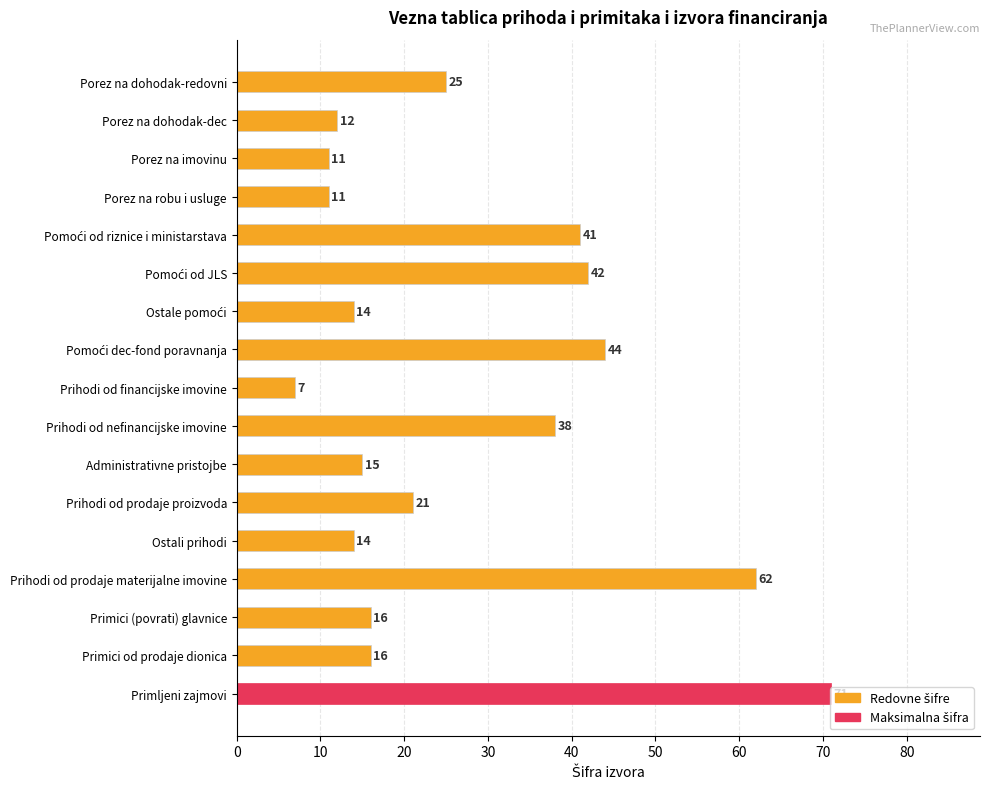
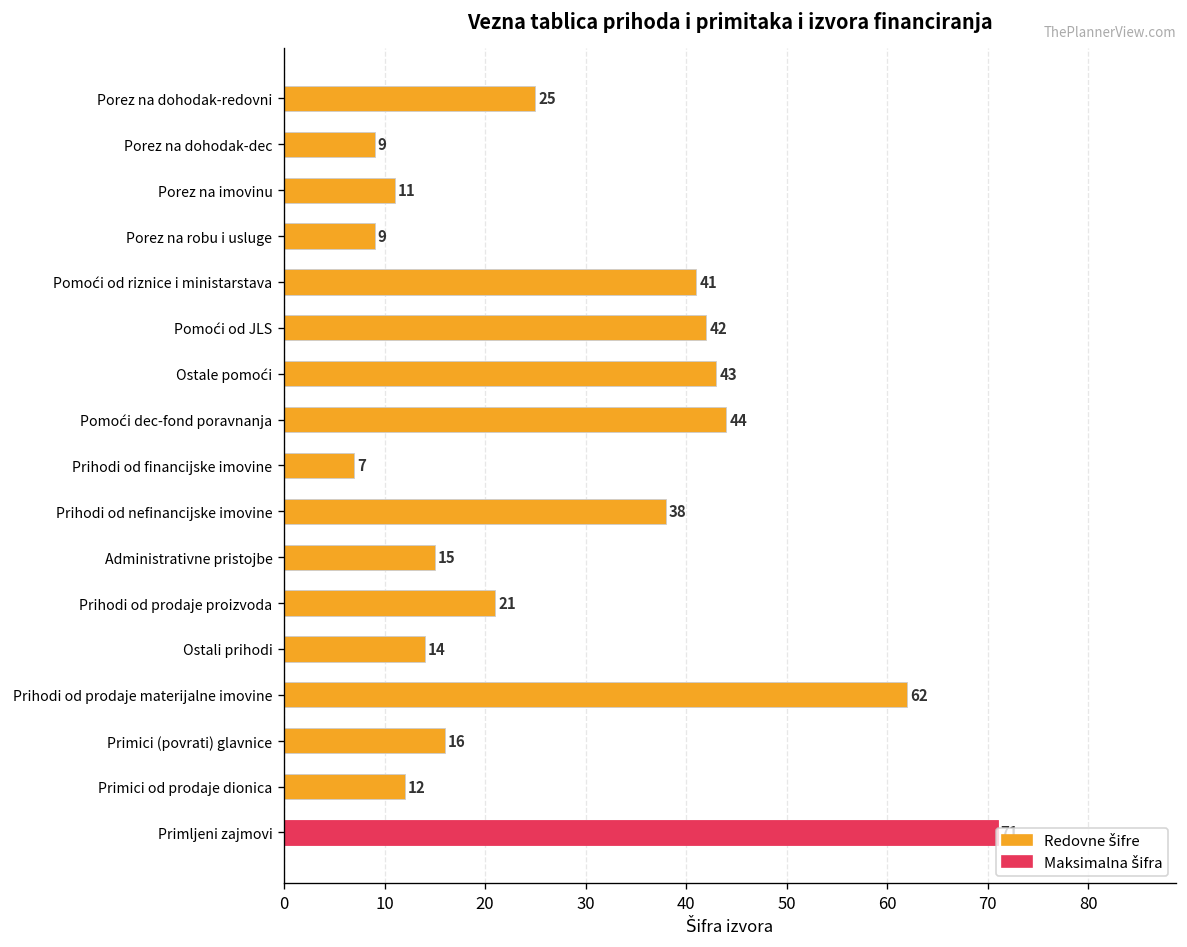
  {
    "Porez na dohodak-redovni": 25,
-   "Porez na dohodak-dec": 12,
+   "Porez na dohodak-dec": 9,
    "Porez na imovinu": 11,
-   "Porez na robu i usluge": 11,
+   "Porez na robu i usluge": 9,
    "Pomoći od riznice i ministarstava": 41,
    "Pomoći od JLS": 42,
-   "Ostale pomoći": 14,
+   "Ostale pomoći": 43,
    "Pomoći dec-fond poravnanja": 44,
    "Prihodi od financijske imovine": 7,
    "Prihodi od nefinancijske imovine": 38,
    "Administrativne pristojbe": 15,
    "Prihodi od prodaje proizvoda": 21,
    "Ostali prihodi": 14,
    "Prihodi od prodaje materijalne imovine": 62,
    "Primici (povrati) glavnice": 16,
-   "Primici od prodaje dionica": 16
+   "Primici od prodaje dionica": 12
  }
